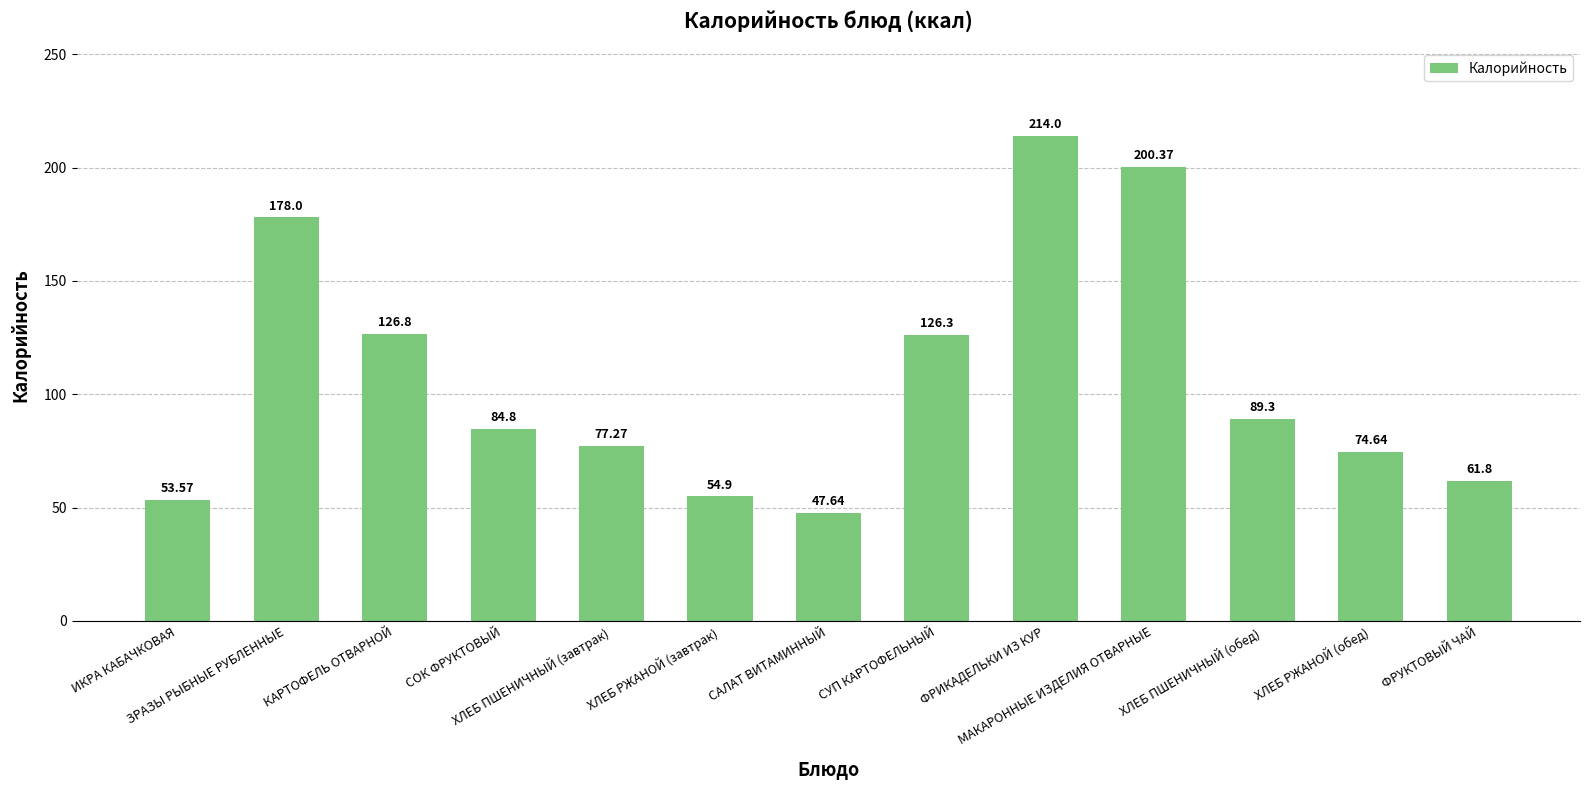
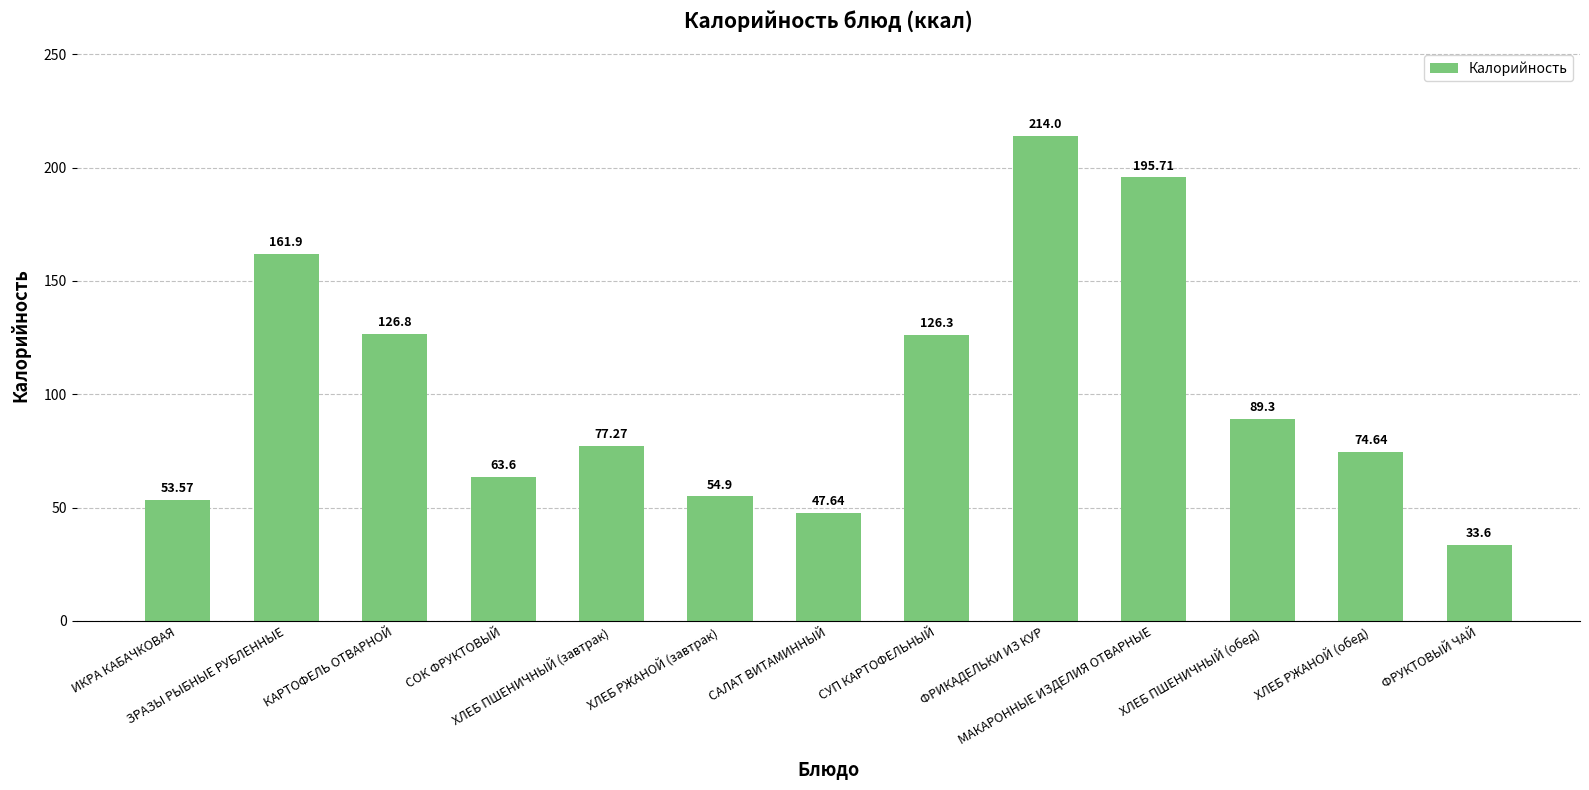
  {
    "ИКРА КАБАЧКОВАЯ": 53.57,
-   "ЗРАЗЫ РЫБНЫЕ РУБЛЕННЫЕ": 178.0,
+   "ЗРАЗЫ РЫБНЫЕ РУБЛЕННЫЕ": 161.9,
    "КАРТОФЕЛЬ ОТВАРНОЙ": 126.8,
-   "СОК ФРУКТОВЫЙ": 84.8,
+   "СОК ФРУКТОВЫЙ": 63.6,
    "ХЛЕБ ПШЕНИЧНЫЙ (завтрак)": 77.27,
    "ХЛЕБ РЖАНОЙ (завтрак)": 54.9,
    "САЛАТ ВИТАМИННЫЙ": 47.64,
    "СУП КАРТОФЕЛЬНЫЙ": 126.3,
    "ФРИКАДЕЛЬКИ ИЗ КУР": 214.0,
-   "МАКАРОННЫЕ ИЗДЕЛИЯ ОТВАРНЫЕ": 200.37,
+   "МАКАРОННЫЕ ИЗДЕЛИЯ ОТВАРНЫЕ": 195.71,
    "ХЛЕБ ПШЕНИЧНЫЙ (обед)": 89.3,
    "ХЛЕБ РЖАНОЙ (обед)": 74.64,
-   "ФРУКТОВЫЙ ЧАЙ": 61.8
+   "ФРУКТОВЫЙ ЧАЙ": 33.6
  }
